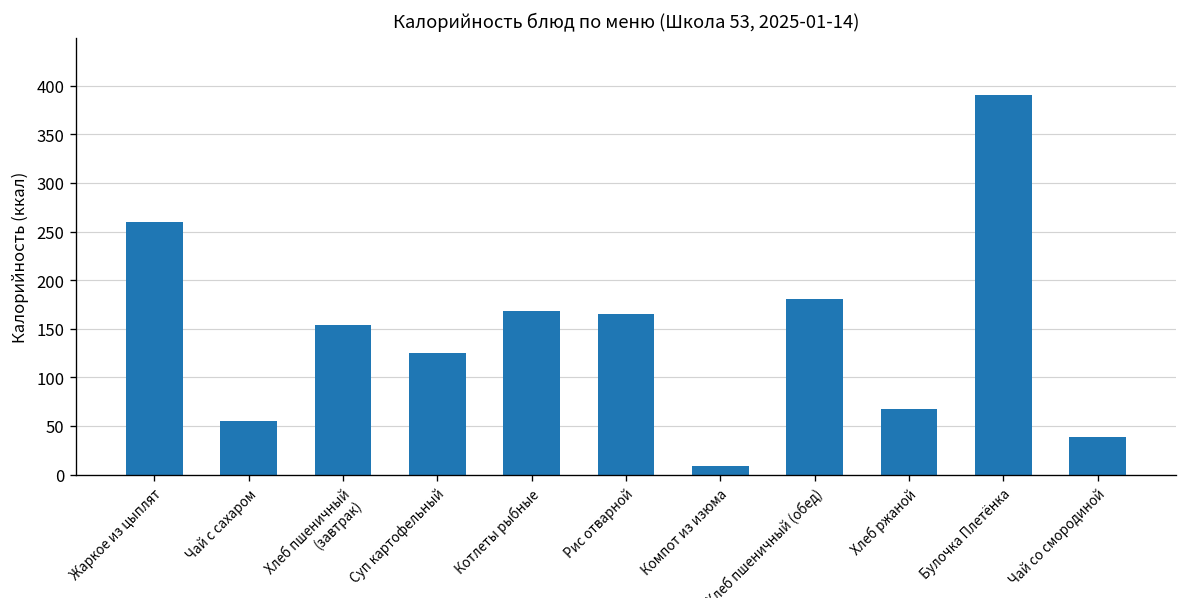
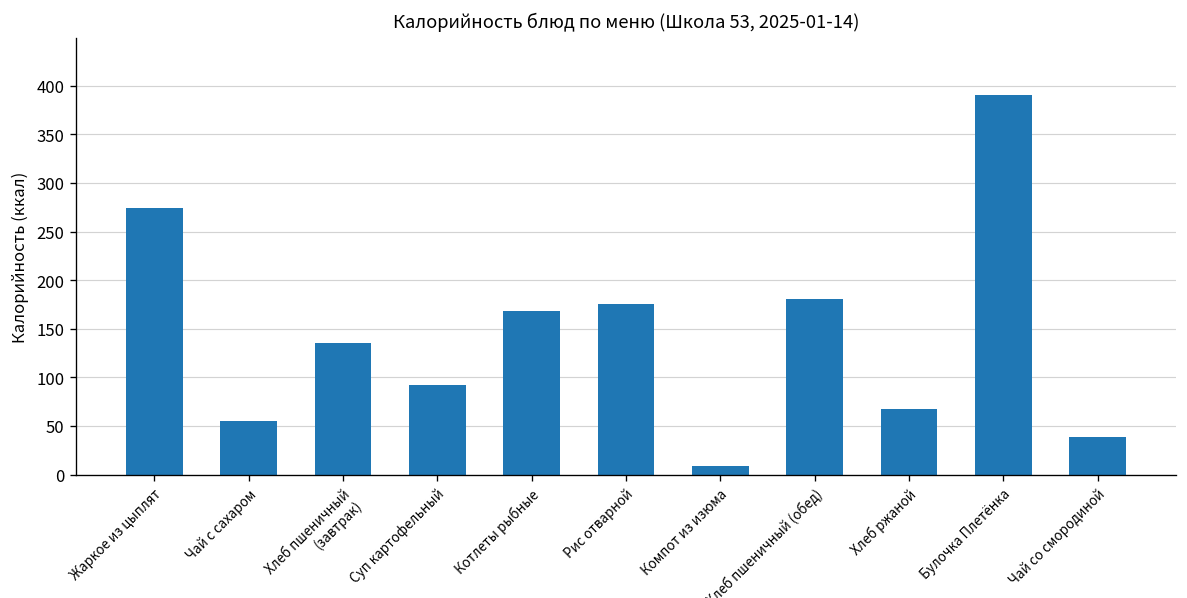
  {
-   "Жаркое из цыплят": 260,
+   "Жаркое из цыплят": 270,
    "Чай с сахаром": 60,
-   "Хлеб пшеничный (завтрак)": 150,
-   "Суп картофельный": 130,
+   "Хлеб пшеничный (завтрак)": 140,
+   "Суп картофельный": 90,
    "Котлеты рыбные": 170,
-   "Рис отварной": 170,
+   "Рис отварной": 180,
    "Компот из изюма": 10,
    "Хлеб пшеничный (обед)": 180,
    "Хлеб ржаной": 70,
    "Булочка Плетёнка": 390,
    "Чай со смородиной": 40
  }
